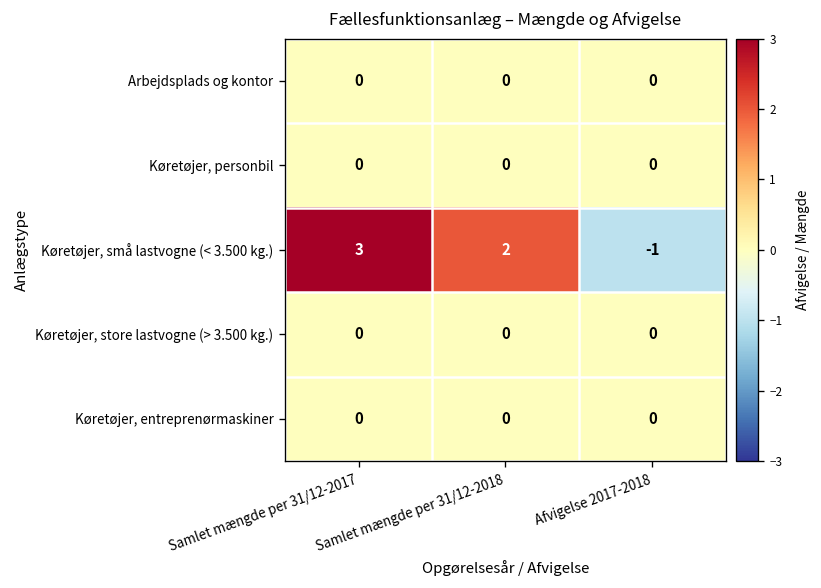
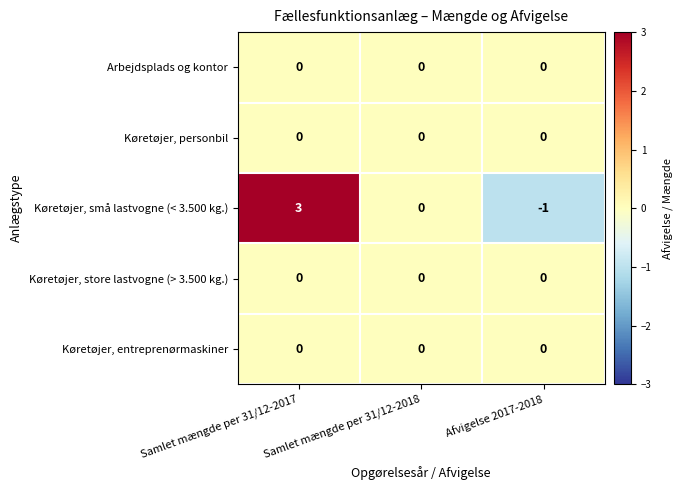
  {
    "Arbejdsplads og kontor": {
      "Samlet mængde per 31/12-2017": 0,
      "Samlet mængde per 31/12-2018": 0,
      "Afvigelse 2017-2018": 0
    },
    "Køretøjer, personbil": {
      "Samlet mængde per 31/12-2017": 0,
      "Samlet mængde per 31/12-2018": 0,
      "Afvigelse 2017-2018": 0
    },
    "Køretøjer, små lastvogne (< 3.500 kg.)": {
      "Samlet mængde per 31/12-2017": 3,
-     "Samlet mængde per 31/12-2018": 2,
+     "Samlet mængde per 31/12-2018": 0,
      "Afvigelse 2017-2018": -1
    },
    "Køretøjer, store lastvogne (> 3.500 kg.)": {
      "Samlet mængde per 31/12-2017": 0,
      "Samlet mængde per 31/12-2018": 0,
      "Afvigelse 2017-2018": 0
    },
    "Køretøjer, entreprenørmaskiner": {
      "Samlet mængde per 31/12-2017": 0,
      "Samlet mængde per 31/12-2018": 0,
      "Afvigelse 2017-2018": 0
    }
  }
